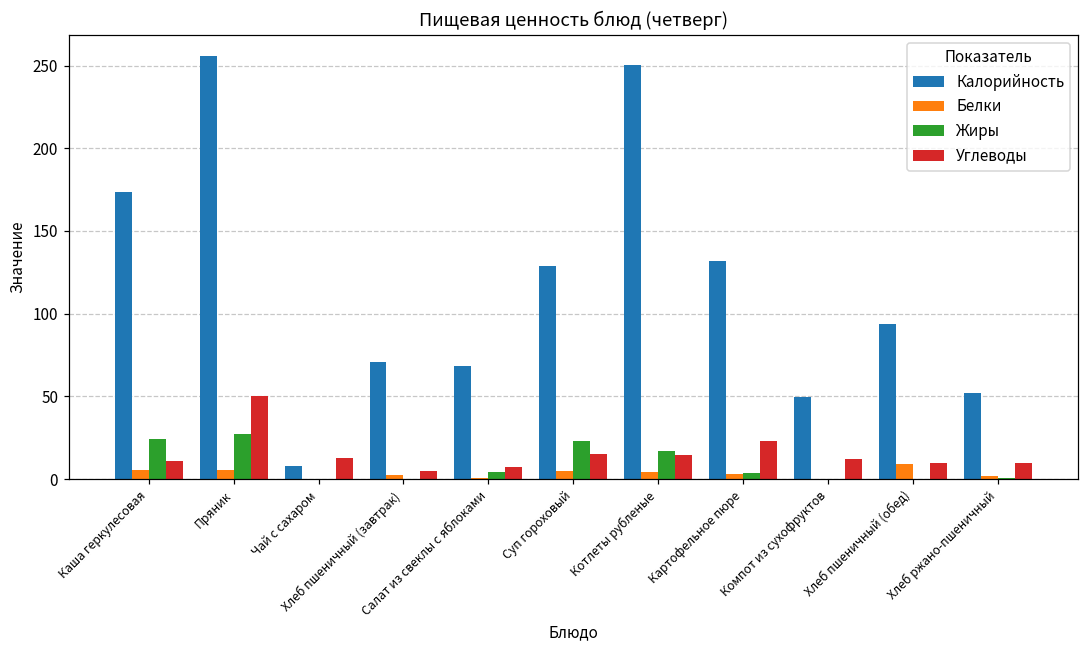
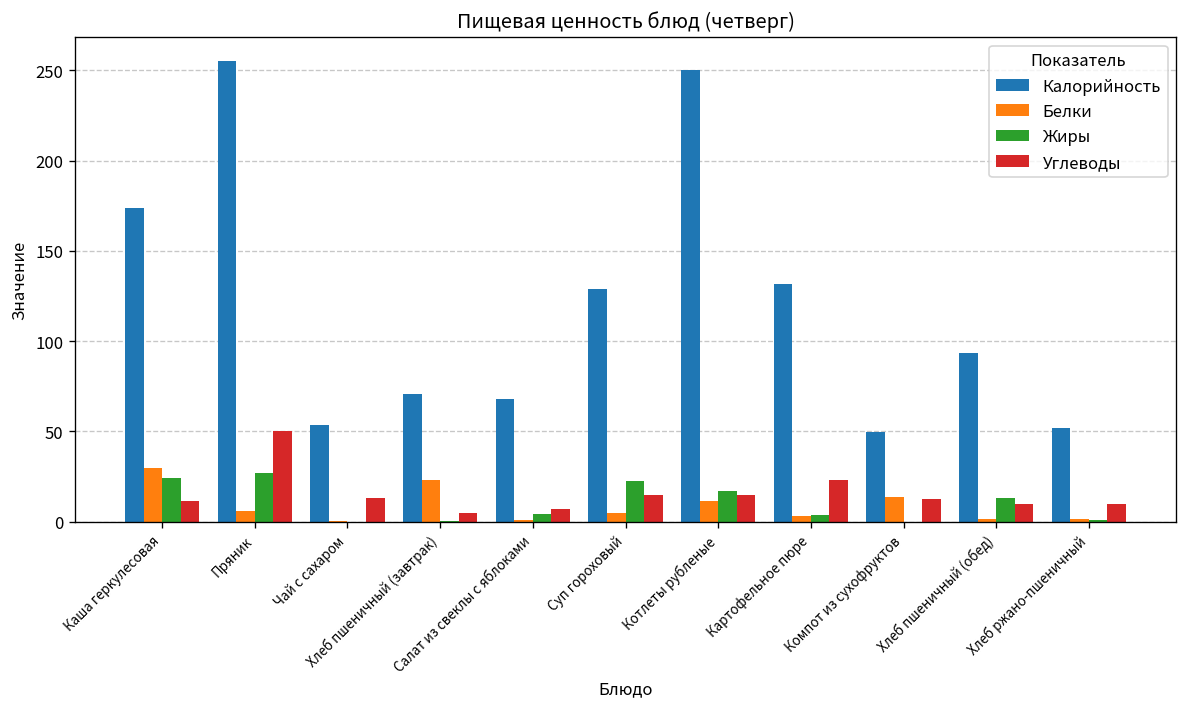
  {
    "Калорийность": {
      "Каша геркулесовая": 174,
      "Пряник": 256,
-     "Чай с сахаром": 8,
+     "Чай с сахаром": 53,
      "Хлеб пшеничный (завтрак)": 71,
      "Салат из свеклы с яблоками": 68,
      "Суп гороховый": 129,
      "Котлеты рубленые": 250,
      "Картофельное пюре": 132,
      "Компот из сухофруктов": 50,
      "Хлеб пшеничный (обед)": 94,
      "Хлеб ржано-пшеничный": 52
    },
    "Белки": {
-     "Каша геркулесовая": 5,
+     "Каша геркулесовая": 30,
      "Пряник": 6,
-     "Хлеб пшеничный (завтрак)": 2,
+     "Хлеб пшеничный (завтрак)": 23,
      "Суп гороховый": 5,
-     "Котлеты рубленые": 4,
+     "Котлеты рубленые": 11,
      "Картофельное пюре": 3,
-     "Компот из сухофруктов": 0,
-     "Хлеб пшеничный (обед)": 9,
+     "Компот из сухофруктов": 14,
+     "Хлеб пшеничный (обед)": 2,
      "Хлеб ржано-пшеничный": 2
    },
    "Жиры": {
      "Каша геркулесовая": 24,
      "Пряник": 27,
      "Салат из свеклы с яблоками": 4,
      "Суп гороховый": 23,
      "Котлеты рубленые": 17,
      "Картофельное пюре": 4,
      "Компот из сухофруктов": 0,
-     "Хлеб пшеничный (обед)": 0
+     "Хлеб пшеничный (обед)": 13
    },
    "Углеводы": {
      "Каша геркулесовая": 11,
      "Пряник": 50,
      "Чай с сахаром": 13,
      "Хлеб пшеничный (завтрак)": 5,
      "Салат из свеклы с яблоками": 7,
      "Суп гороховый": 15,
      "Котлеты рубленые": 15,
      "Картофельное пюре": 23,
      "Компот из сухофруктов": 12,
      "Хлеб пшеничный (обед)": 10,
      "Хлеб ржано-пшеничный": 10
    }
  }
